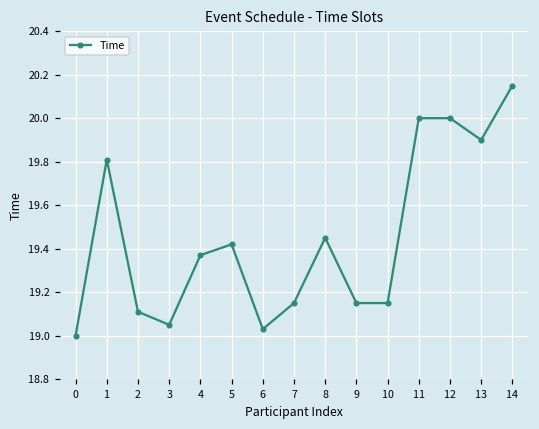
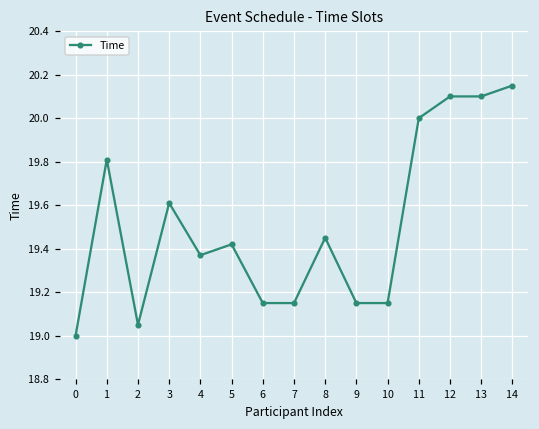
  {
    "0": 19.00,
    "1": 19.81,
-   "2": 19.11,
-   "3": 19.05,
+   "2": 19.05,
+   "3": 19.61,
    "4": 19.37,
    "5": 19.42,
-   "6": 19.03,
+   "6": 19.15,
    "7": 19.15,
    "8": 19.45,
    "9": 19.15,
    "10": 19.15,
    "11": 20.00,
-   "12": 20.0,
-   "13": 19.9,
+   "12": 20.1,
+   "13": 20.1,
    "14": 20.15
  }
